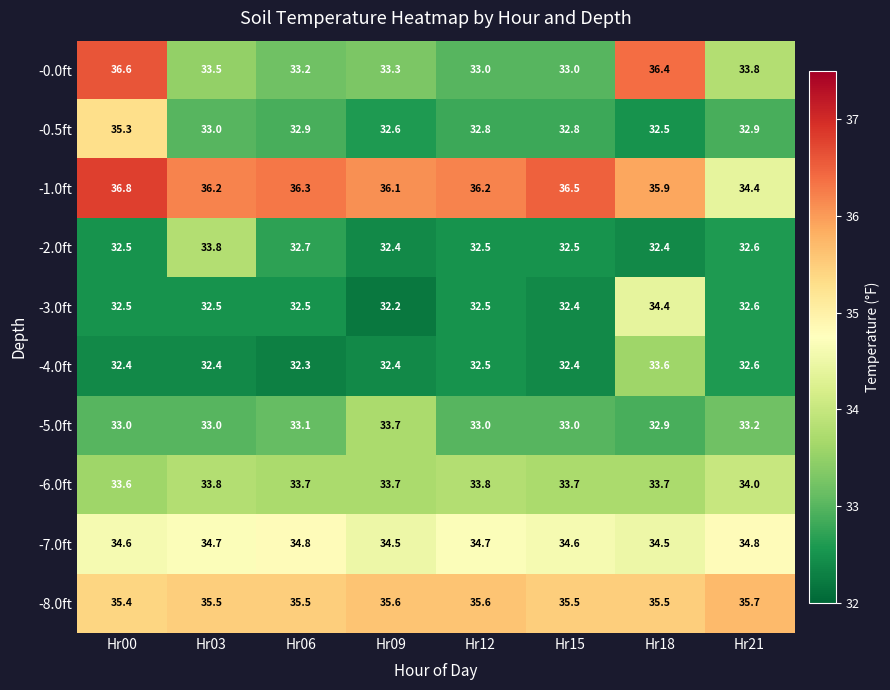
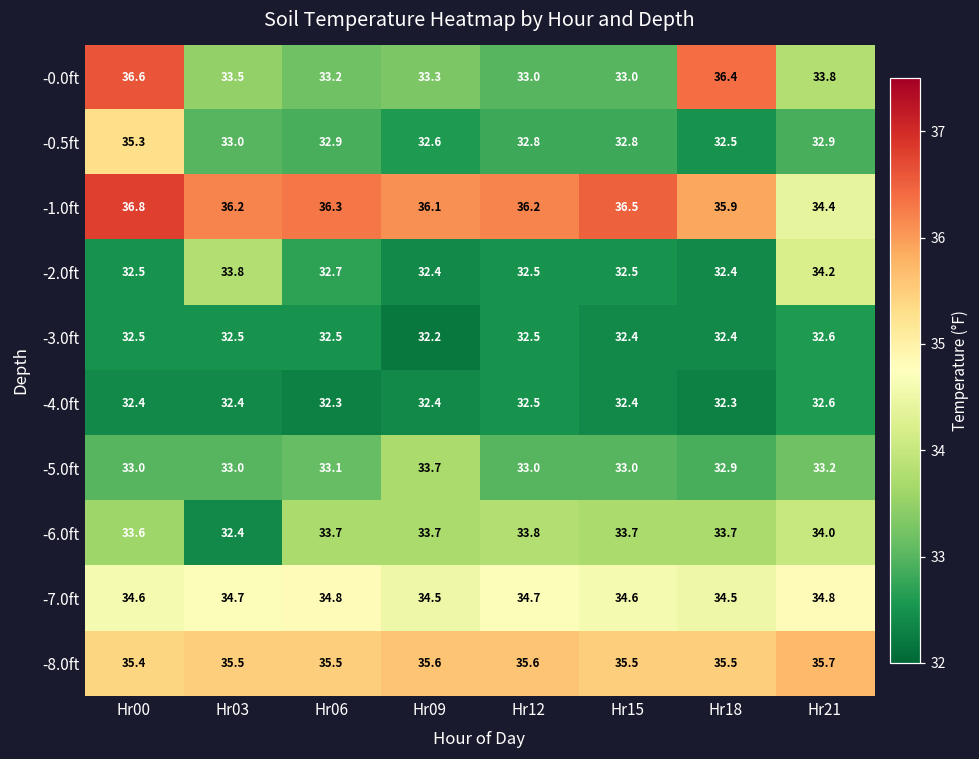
  {
    "-0.0ft": {
      "Hr00": 36.6,
      "Hr03": 33.5,
      "Hr06": 33.2,
      "Hr09": 33.3,
      "Hr12": 33.0,
      "Hr15": 33.0,
      "Hr18": 36.4,
      "Hr21": 33.8
    },
    "-0.5ft": {
      "Hr00": 35.3,
      "Hr03": 33.0,
      "Hr06": 32.9,
      "Hr09": 32.6,
      "Hr12": 32.8,
      "Hr15": 32.8,
      "Hr18": 32.5,
      "Hr21": 32.9
    },
    "-1.0ft": {
      "Hr00": 36.8,
      "Hr03": 36.2,
      "Hr06": 36.3,
      "Hr09": 36.1,
      "Hr12": 36.2,
      "Hr15": 36.5,
      "Hr18": 35.9,
      "Hr21": 34.4
    },
    "-2.0ft": {
      "Hr00": 32.5,
      "Hr03": 33.8,
      "Hr06": 32.7,
      "Hr09": 32.4,
      "Hr12": 32.5,
      "Hr15": 32.5,
      "Hr18": 32.4,
-     "Hr21": 32.6
+     "Hr21": 34.2
    },
    "-3.0ft": {
      "Hr00": 32.5,
      "Hr03": 32.5,
      "Hr06": 32.5,
      "Hr09": 32.2,
      "Hr12": 32.5,
      "Hr15": 32.4,
-     "Hr18": 34.4,
+     "Hr18": 32.4,
      "Hr21": 32.6
    },
    "-4.0ft": {
      "Hr00": 32.4,
      "Hr03": 32.4,
      "Hr06": 32.3,
      "Hr09": 32.4,
      "Hr12": 32.5,
      "Hr15": 32.4,
-     "Hr18": 33.6,
+     "Hr18": 32.3,
      "Hr21": 32.6
    },
    "-5.0ft": {
      "Hr00": 33.0,
      "Hr03": 33.0,
      "Hr06": 33.1,
      "Hr09": 33.7,
      "Hr12": 33.0,
      "Hr15": 33.0,
      "Hr18": 32.9,
      "Hr21": 33.2
    },
    "-6.0ft": {
      "Hr00": 33.6,
-     "Hr03": 33.8,
+     "Hr03": 32.4,
      "Hr06": 33.7,
      "Hr09": 33.7,
      "Hr12": 33.8,
      "Hr15": 33.7,
      "Hr18": 33.7,
      "Hr21": 34.0
    },
    "-7.0ft": {
      "Hr00": 34.6,
      "Hr03": 34.7,
      "Hr06": 34.8,
      "Hr09": 34.5,
      "Hr12": 34.7,
      "Hr15": 34.6,
      "Hr18": 34.5,
      "Hr21": 34.8
    },
    "-8.0ft": {
      "Hr00": 35.4,
      "Hr03": 35.5,
      "Hr06": 35.5,
      "Hr09": 35.6,
      "Hr12": 35.6,
      "Hr15": 35.5,
      "Hr18": 35.5,
      "Hr21": 35.7
    }
  }
